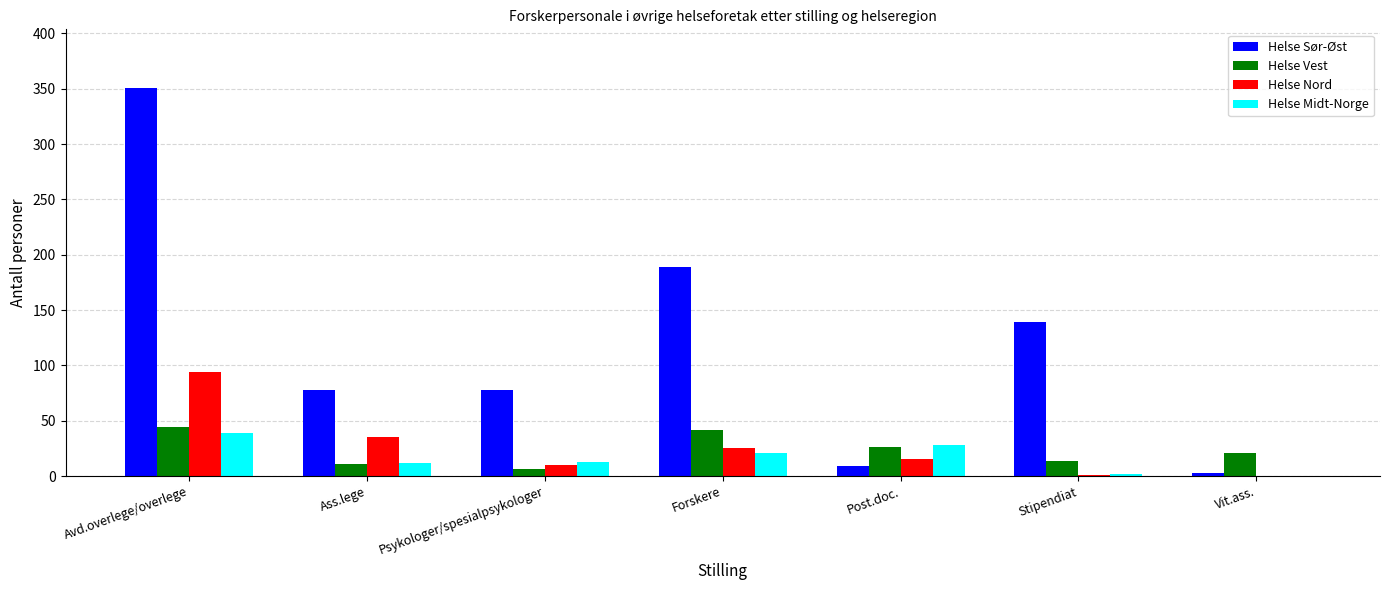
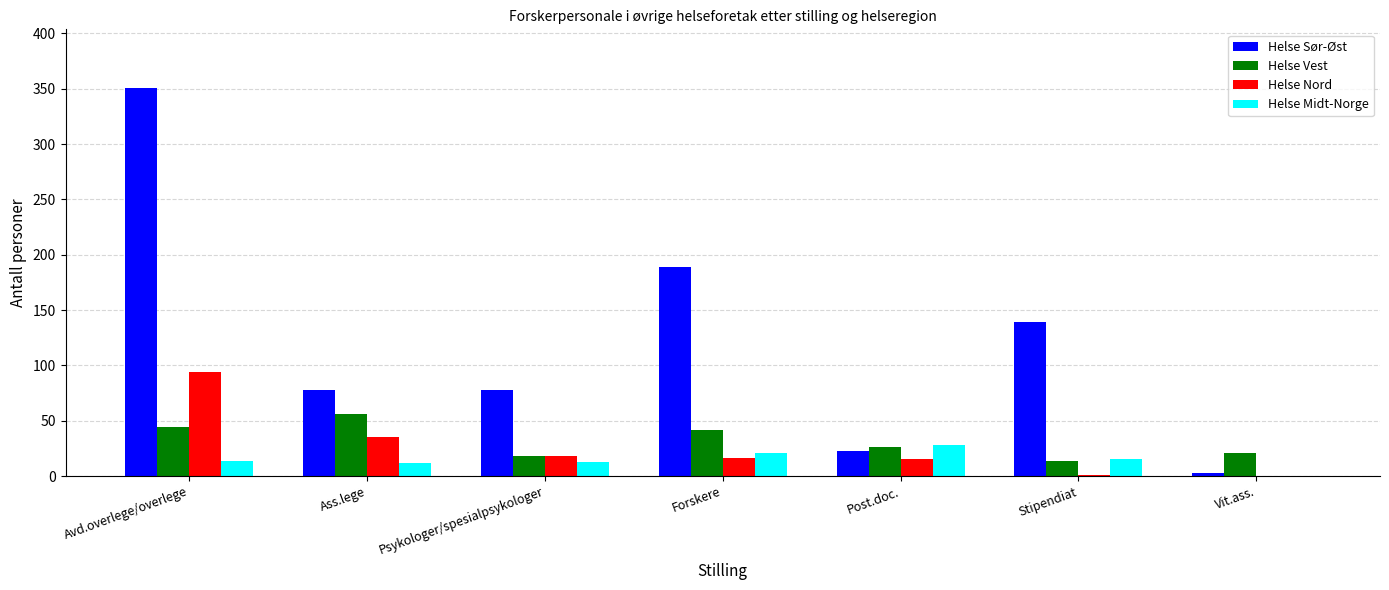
  {
    "Helse Sør-Øst": {
      "Avd.overlege/overlege": 351,
      "Ass.lege": 78,
      "Psykologer/spesialpsykologer": 78,
      "Forskere": 189,
-     "Post.doc.": 9,
+     "Post.doc.": 23,
      "Stipendiat": 139,
      "Vit.ass.": 3
    },
    "Helse Vest": {
      "Avd.overlege/overlege": 44,
-     "Ass.lege": 11,
-     "Psykologer/spesialpsykologer": 6,
+     "Ass.lege": 56,
+     "Psykologer/spesialpsykologer": 18,
      "Forskere": 42,
      "Post.doc.": 26,
      "Stipendiat": 14,
      "Vit.ass.": 21
    },
    "Helse Nord": {
      "Avd.overlege/overlege": 94,
      "Ass.lege": 35,
-     "Psykologer/spesialpsykologer": 10,
-     "Forskere": 25,
+     "Psykologer/spesialpsykologer": 18,
+     "Forskere": 16,
      "Post.doc.": 15,
      "Vit.ass.": 0
    },
    "Helse Midt-Norge": {
-     "Avd.overlege/overlege": 39,
+     "Avd.overlege/overlege": 14,
      "Ass.lege": 12,
      "Psykologer/spesialpsykologer": 13,
      "Forskere": 21,
      "Post.doc.": 28,
-     "Stipendiat": 2,
+     "Stipendiat": 15,
      "Vit.ass.": 0
    }
  }
